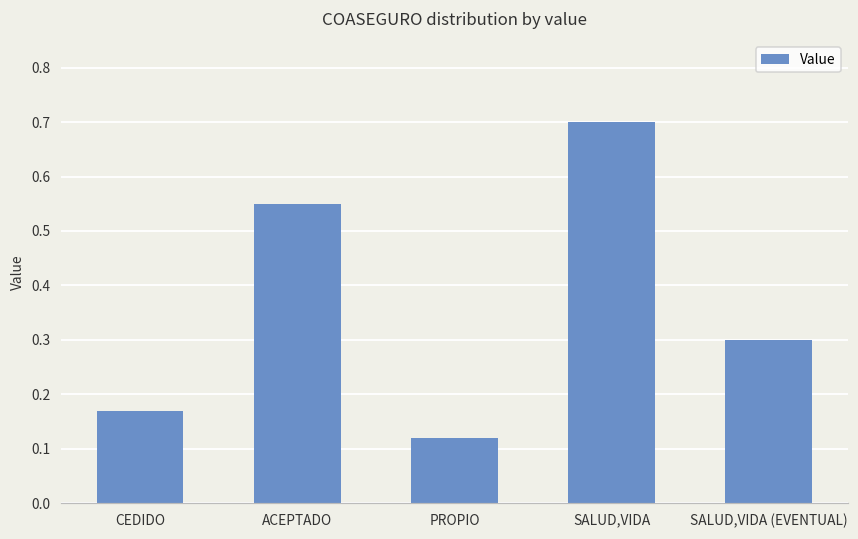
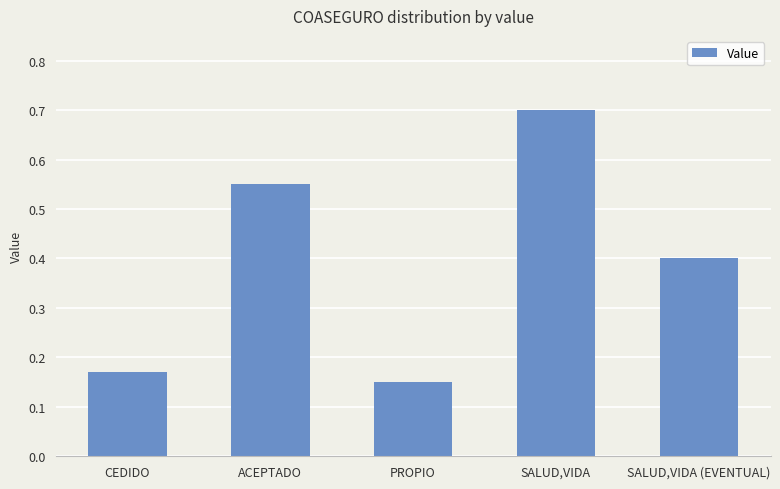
  {
    "CEDIDO": 0.17,
    "ACEPTADO": 0.55,
-   "PROPIO": 0.12,
+   "PROPIO": 0.15,
    "SALUD,VIDA": 0.70,
-   "SALUD,VIDA (EVENTUAL)": 0.3
+   "SALUD,VIDA (EVENTUAL)": 0.4
  }
